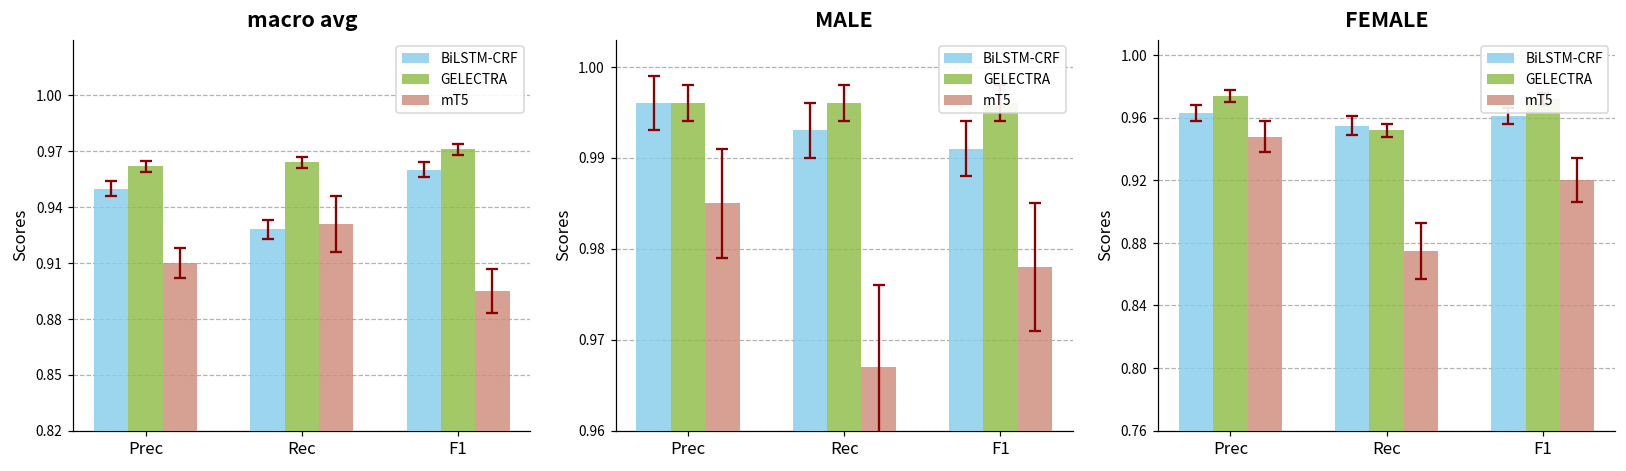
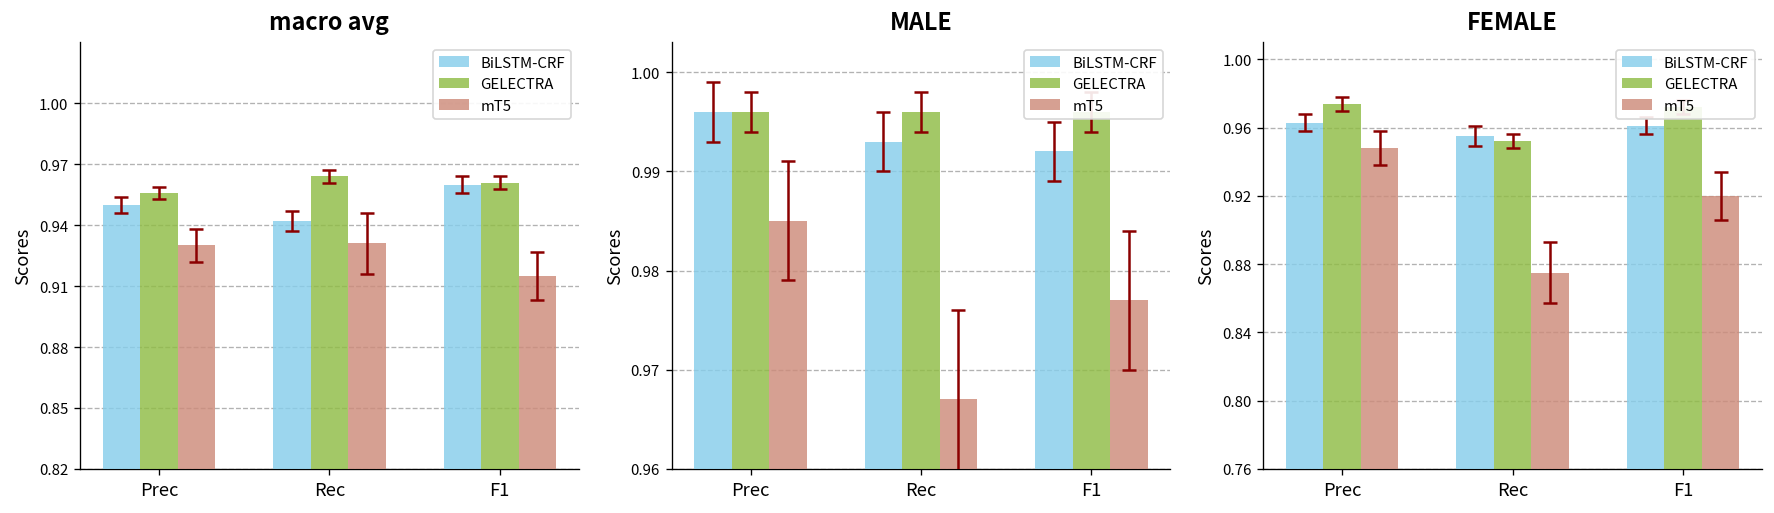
  {
    "macro avg": {
      "BiLSTM-CRF": {
        "Prec": 0.950,
-       "Rec": 0.928,
+       "Rec": 0.942,
        "F1": 0.960
      },
      "GELECTRA": {
-       "Prec": 0.962,
+       "Prec": 0.956,
        "Rec": 0.964,
-       "F1": 0.971
+       "F1": 0.961
      },
      "mT5": {
-       "Prec": 0.91,
+       "Prec": 0.93,
        "Rec": 0.931,
-       "F1": 0.895
+       "F1": 0.915
      }
    },
    "MALE": {
      "BiLSTM-CRF": {
        "Prec": 0.996,
        "Rec": 0.993,
-       "F1": 0.991
+       "F1": 0.992
      },
      "GELECTRA": {
        "Prec": 0.996,
        "Rec": 0.996
      },
      "mT5": {
        "Prec": 0.985,
        "Rec": 0.967,
-       "F1": 0.978
+       "F1": 0.977
      }
    },
    "FEMALE": {
      "BiLSTM-CRF": {
        "Prec": 0.963,
        "Rec": 0.955,
        "F1": 0.961
      },
      "GELECTRA": {
        "Prec": 0.974,
        "Rec": 0.952
      },
      "mT5": {
        "Prec": 0.948,
        "Rec": 0.875,
        "F1": 0.920
      }
    }
  }
